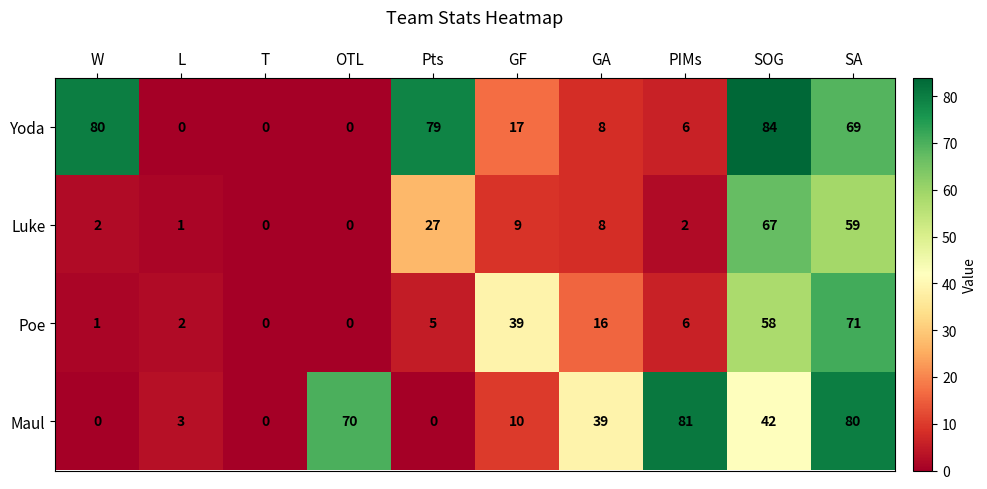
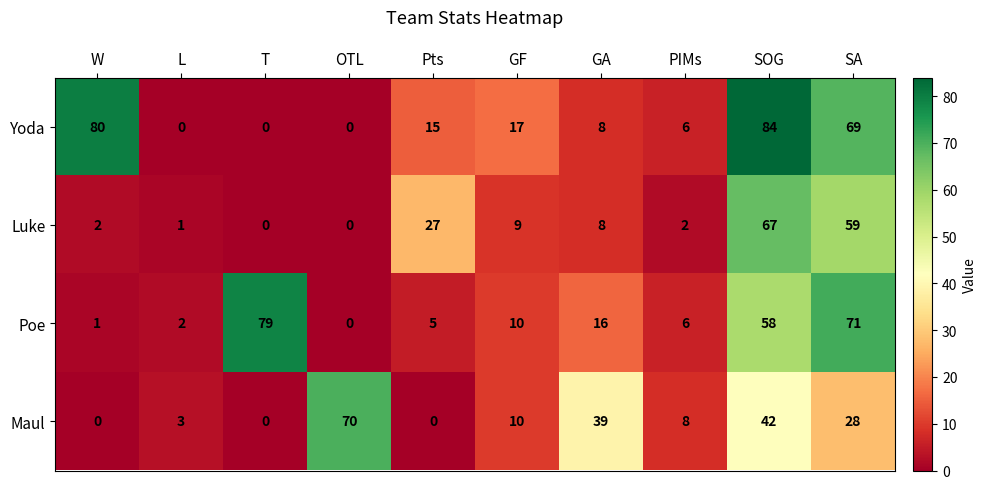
  {
    "Yoda": {
      "W": 80,
      "L": 0,
      "T": 0,
      "OTL": 0,
-     "Pts": 79,
+     "Pts": 15,
      "GF": 17,
      "GA": 8,
      "PIMs": 6,
      "SOG": 84,
      "SA": 69
    },
    "Luke": {
      "W": 2,
      "L": 1,
      "T": 0,
      "OTL": 0,
      "Pts": 27,
      "GF": 9,
      "GA": 8,
      "PIMs": 2,
      "SOG": 67,
      "SA": 59
    },
    "Poe": {
      "W": 1,
      "L": 2,
-     "T": 0,
+     "T": 79,
      "OTL": 0,
      "Pts": 5,
-     "GF": 39,
+     "GF": 10,
      "GA": 16,
      "PIMs": 6,
      "SOG": 58,
      "SA": 71
    },
    "Maul": {
      "W": 0,
      "L": 3,
      "T": 0,
      "OTL": 70,
      "Pts": 0,
      "GF": 10,
      "GA": 39,
-     "PIMs": 81,
+     "PIMs": 8,
      "SOG": 42,
-     "SA": 80
+     "SA": 28
    }
  }
